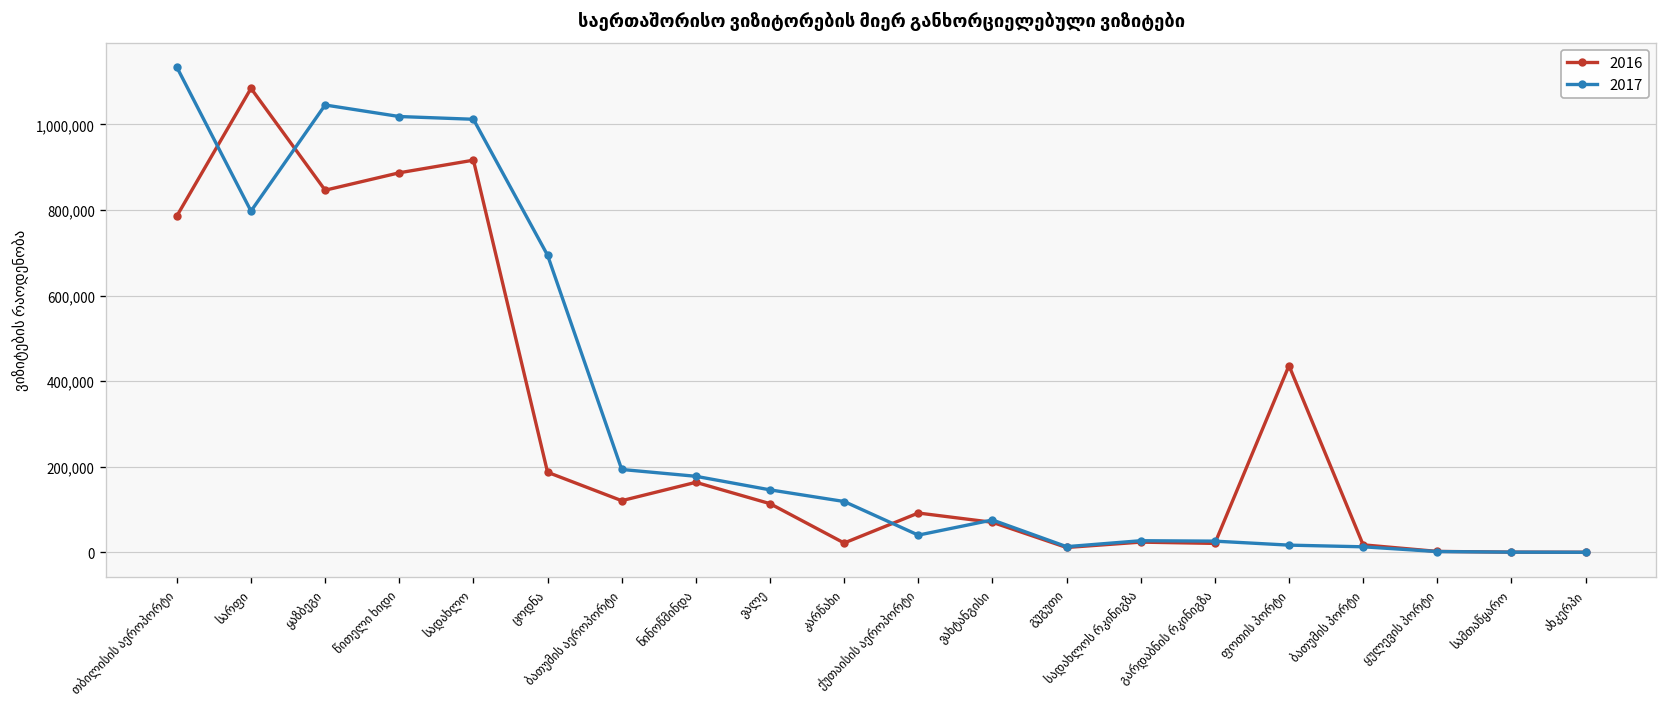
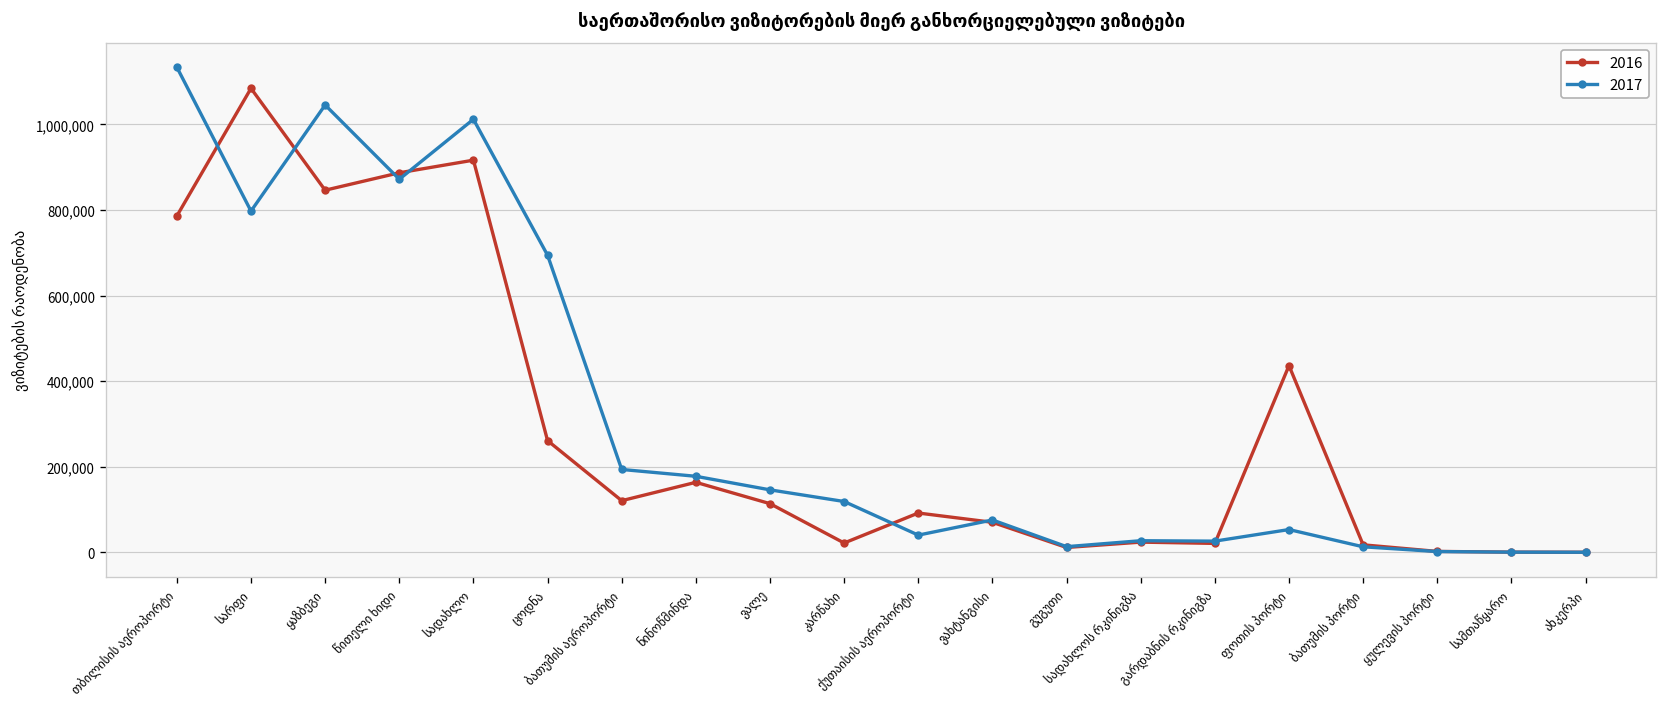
  {
    "2016": {
      "თბილისის აეროპორტი": "790,000",
      "სარფი": "1,080,000",
      "ყაზბეგი": "850,000",
      "წითელი ხიდი": "890,000",
      "სადახლო": "920,000",
-     "ცოდნა": "190,000",
+     "ცოდნა": "260,000",
      "ბათუმის აეროპორტი": "120,000",
      "ნინოწმინდა": "160,000",
      "ვალე": "110,000",
      "კარწახი": "20,000",
      "ქუთაისის აეროპორტი": "90,000",
      "ფოთის პორტი": "440,000"
    },
    "2017": {
      "თბილისის აეროპორტი": "1,130,000",
      "სარფი": "800,000",
      "ყაზბეგი": "1,050,000",
-     "წითელი ხიდი": "1,020,000",
+     "წითელი ხიდი": "870,000",
      "სადახლო": "1,010,000",
      "ცოდნა": "690,000",
      "ბათუმის აეროპორტი": "190,000",
      "ნინოწმინდა": "180,000",
      "ვალე": "150,000",
      "კარწახი": "120,000",
      "ქუთაისის აეროპორტი": "40,000",
-     "ფოთის პორტი": "20,000"
+     "ფოთის პორტი": "50,000"
    }
  }
